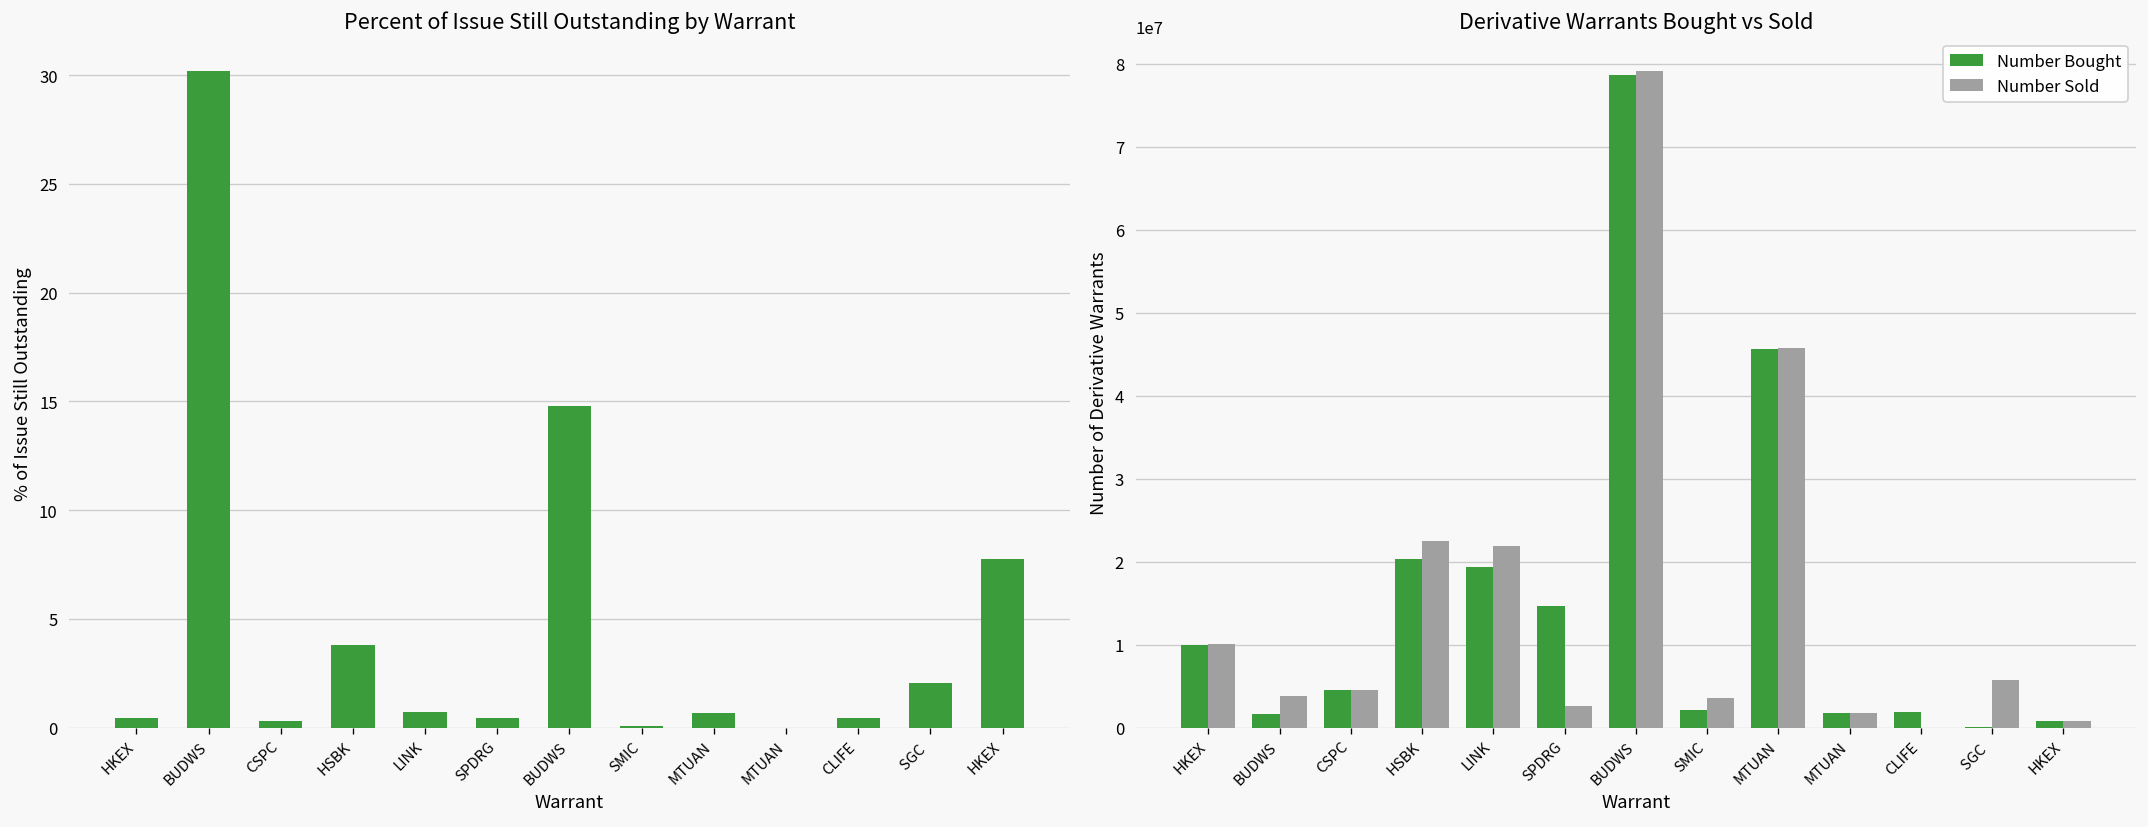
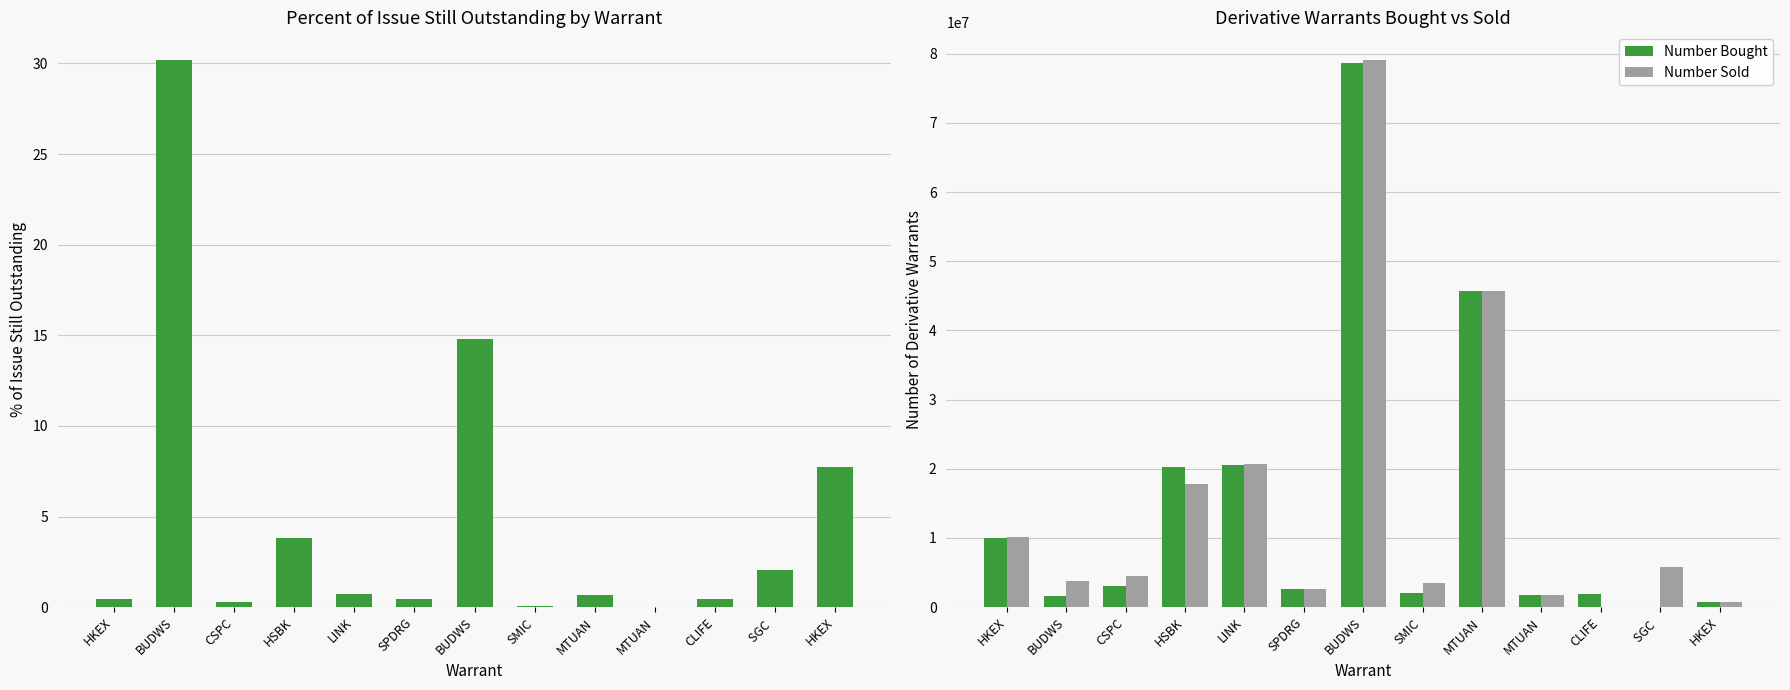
  {
    "Percent of Issue Still Outstanding by Warrant": {
      "CSPC": 0.3,
      "HSBK": 3.8,
      "LINK": 0.7,
      "SPDRG": 0.4,
      "CLIFE": 0.5,
      "SGC": 2.1
    },
    "Derivative Warrants Bought vs Sold": {
      "Number Bought": {
-       "CSPC": 5000000,
+       "CSPC": 3000000,
        "HSBK": 20000000,
-       "LINK": 19000000,
-       "SPDRG": 15000000,
+       "LINK": 21000000,
+       "SPDRG": 3000000,
        "SMIC": 2000000,
        "CLIFE": 2000000
      },
      "Number Sold": {
        "CSPC": 5000000,
-       "HSBK": 23000000,
-       "LINK": 22000000,
+       "HSBK": 18000000,
+       "LINK": 21000000,
        "SPDRG": 3000000,
        "SMIC": 4000000,
        "CLIFE": 0,
        "SGC": 6000000
      }
    }
  }
